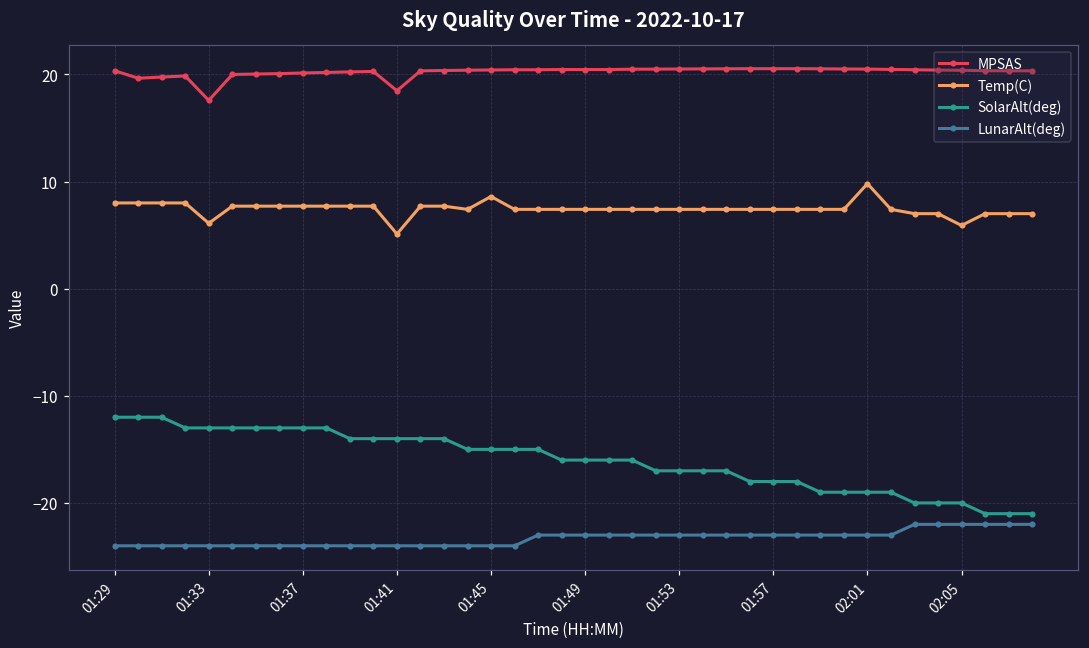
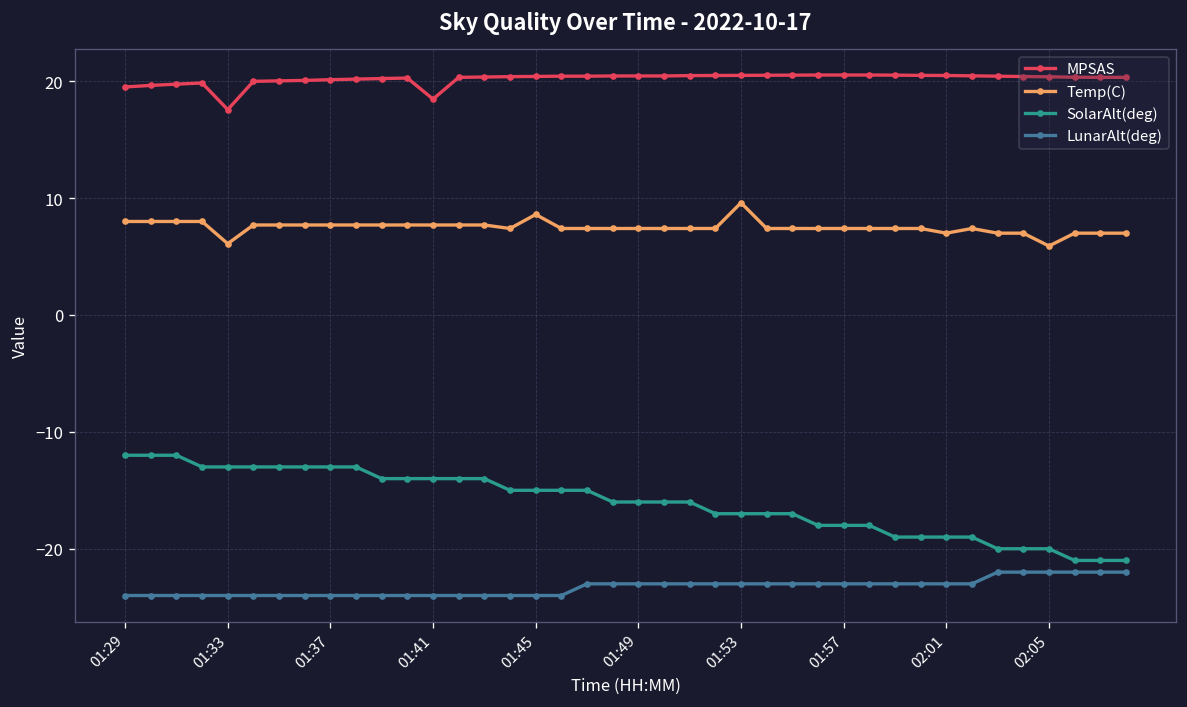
  {
    "MPSAS": {
-     "01:29": 20.3,
+     "01:29": 19.5,
      "01:33": 18,
      "01:37": 20,
      "01:41": 18,
      "01:45": 20,
      "01:49": 20,
      "01:53": 21,
      "01:57": 21,
      "02:01": 20
    },
    "Temp(C)": {
      "01:29": 8,
      "01:33": 6,
      "01:37": 8,
-     "01:41": 5,
+     "01:41": 8,
      "01:45": 9,
      "01:49": 7,
-     "01:53": 7,
+     "01:53": 10,
      "01:57": 7,
-     "02:01": 10,
+     "02:01": 7,
      "02:05": 6
    }
  }
